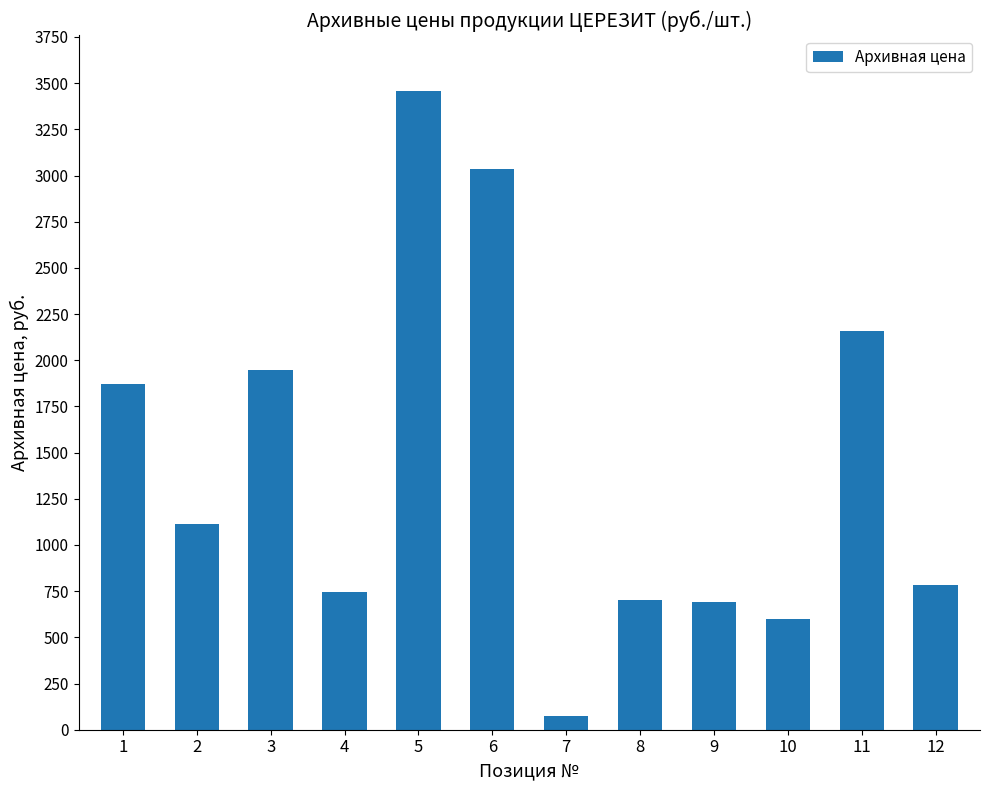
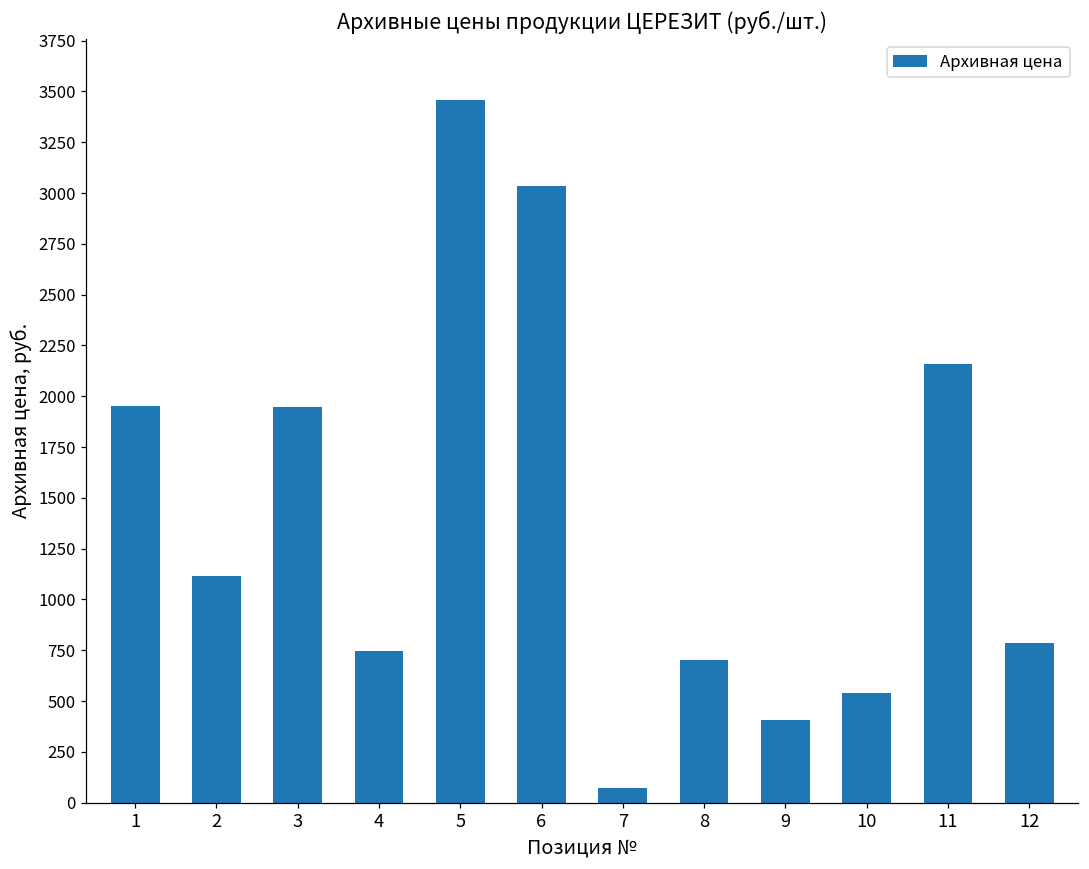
  {
-   "1": 1870,
+   "1": 1950,
    "2": 1120,
    "3": 1950,
    "4": 750,
    "5": 3460,
    "6": 3040,
    "7": 70,
    "8": 700,
-   "9": 690,
-   "10": 600,
+   "9": 410,
+   "10": 540,
    "11": 2160,
    "12": 790
  }
